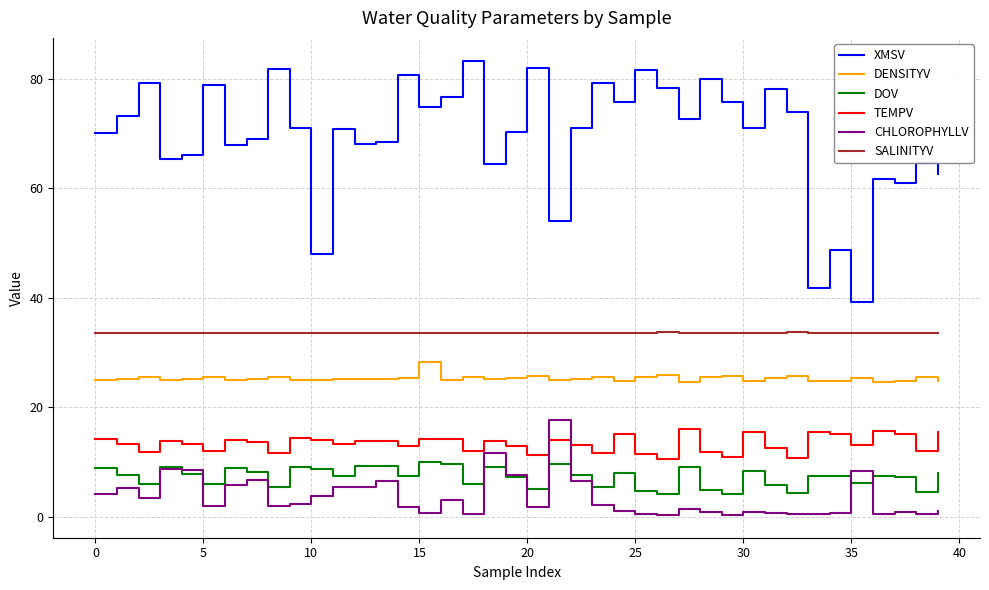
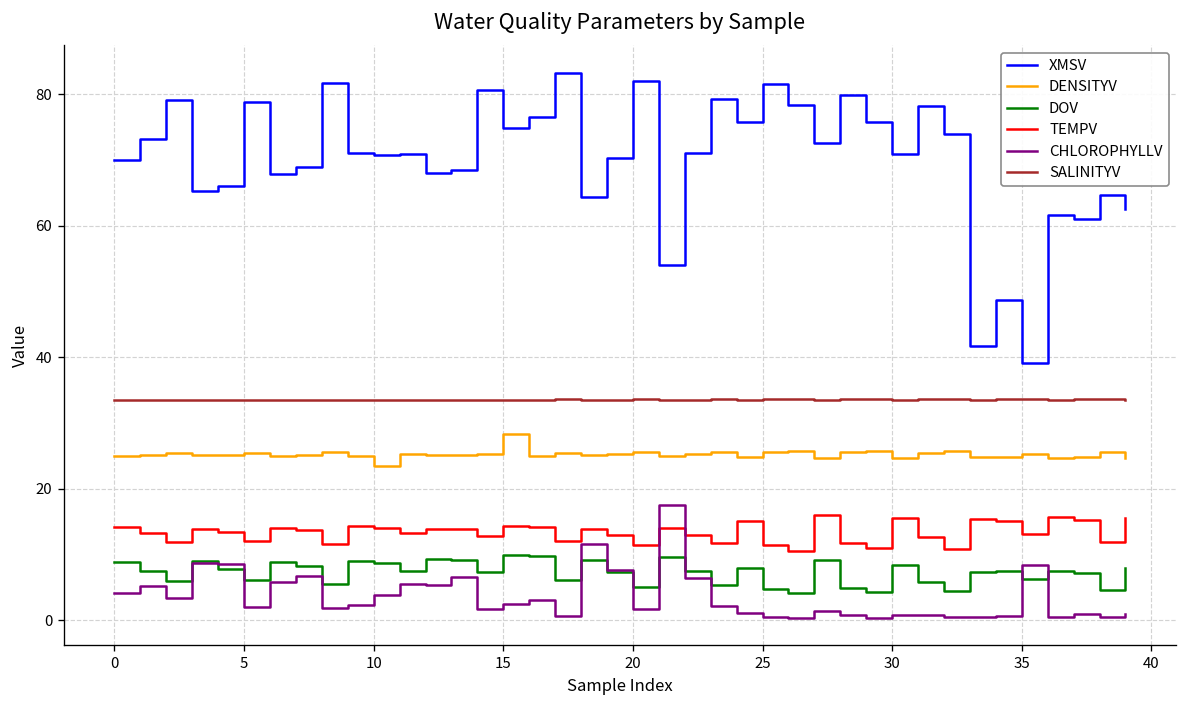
  {
    "XMSV": {
      "0": 70,
      "5": 79,
-     "10": 48,
+     "10": 71,
      "15": 75,
      "20": 82,
      "25": 82,
      "30": 71,
      "35": 39
    },
    "DENSITYV": {
      "0": 25,
      "5": 25,
-     "10": 25,
+     "10": 24,
      "15": 28,
      "20": 26,
      "25": 26,
      "30": 25,
      "35": 25
    },
    "DOV": {
      "0": 9,
      "5": 6,
      "10": 9,
      "15": 10,
      "20": 5,
      "25": 5,
      "30": 8,
      "35": 6
    },
    "TEMPV": {
      "0": 14,
      "5": 12,
      "10": 14,
      "15": 14,
      "20": 11,
      "25": 11,
      "30": 16,
      "35": 13
    },
    "CHLOROPHYLLV": {
      "0": 4,
      "5": 2,
      "10": 4,
-     "15": 1,
+     "15": 3,
      "20": 2,
      "25": 1,
      "30": 1,
      "35": 8
    },
    "SALINITYV": {
      "0": 34,
      "5": 34,
      "10": 34,
      "15": 34,
      "20": 34,
      "25": 34,
      "30": 34,
      "35": 34
    }
  }
